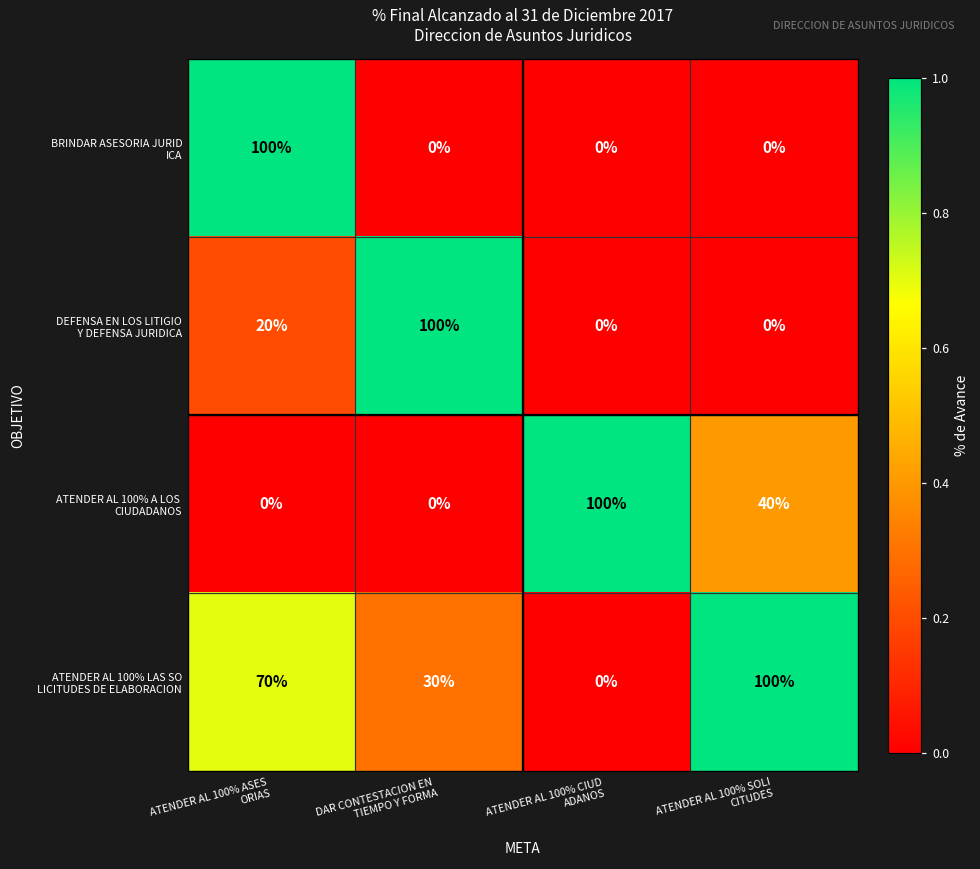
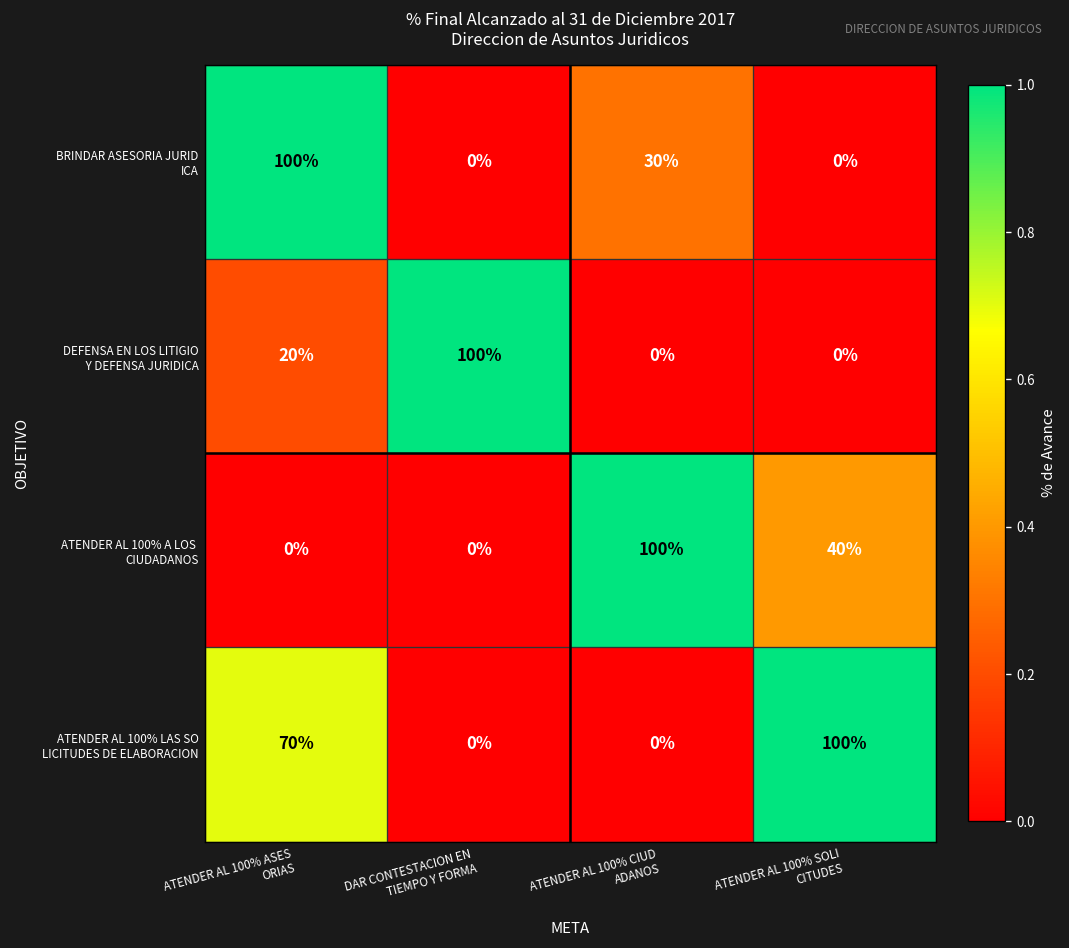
  {
    "BRINDAR ASESORIA JURID ICA": {
      "ATENDER AL 100% ASES ORIAS": "100%",
      "DAR CONTESTACION EN TIEMPO Y FORMA": "0%",
-     "ATENDER AL 100% CIUD ADANOS": "0%",
+     "ATENDER AL 100% CIUD ADANOS": "30%",
      "ATENDER AL 100% SOLI CITUDES": "0%"
    },
    "DEFENSA EN LOS LITIGIO Y DEFENSA JURIDICA": {
      "ATENDER AL 100% ASES ORIAS": "20%",
      "DAR CONTESTACION EN TIEMPO Y FORMA": "100%",
      "ATENDER AL 100% CIUD ADANOS": "0%",
      "ATENDER AL 100% SOLI CITUDES": "0%"
    },
    "ATENDER AL 100% A LOS CIUDADANOS": {
      "ATENDER AL 100% ASES ORIAS": "0%",
      "DAR CONTESTACION EN TIEMPO Y FORMA": "0%",
      "ATENDER AL 100% CIUD ADANOS": "100%",
      "ATENDER AL 100% SOLI CITUDES": "40%"
    },
    "ATENDER AL 100% LAS SO LICITUDES DE ELABORACION": {
      "ATENDER AL 100% ASES ORIAS": "70%",
-     "DAR CONTESTACION EN TIEMPO Y FORMA": "30%",
+     "DAR CONTESTACION EN TIEMPO Y FORMA": "0%",
      "ATENDER AL 100% CIUD ADANOS": "0%",
      "ATENDER AL 100% SOLI CITUDES": "100%"
    }
  }
